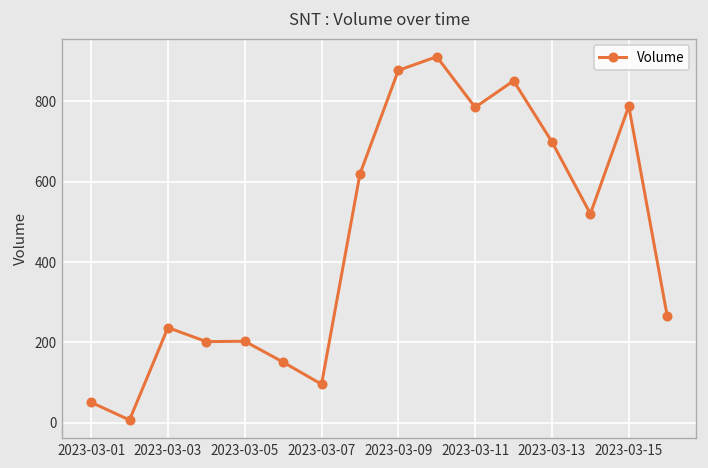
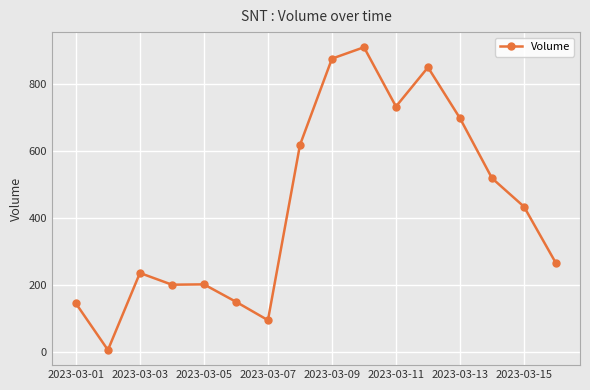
  {
-   "2023-03-01": 50,
+   "2023-03-01": 150,
    "2023-03-03": 240,
    "2023-03-05": 200,
    "2023-03-07": 100,
    "2023-03-09": 880,
-   "2023-03-11": 790,
+   "2023-03-11": 730,
    "2023-03-13": 700,
-   "2023-03-15": 790
+   "2023-03-15": 440
  }
